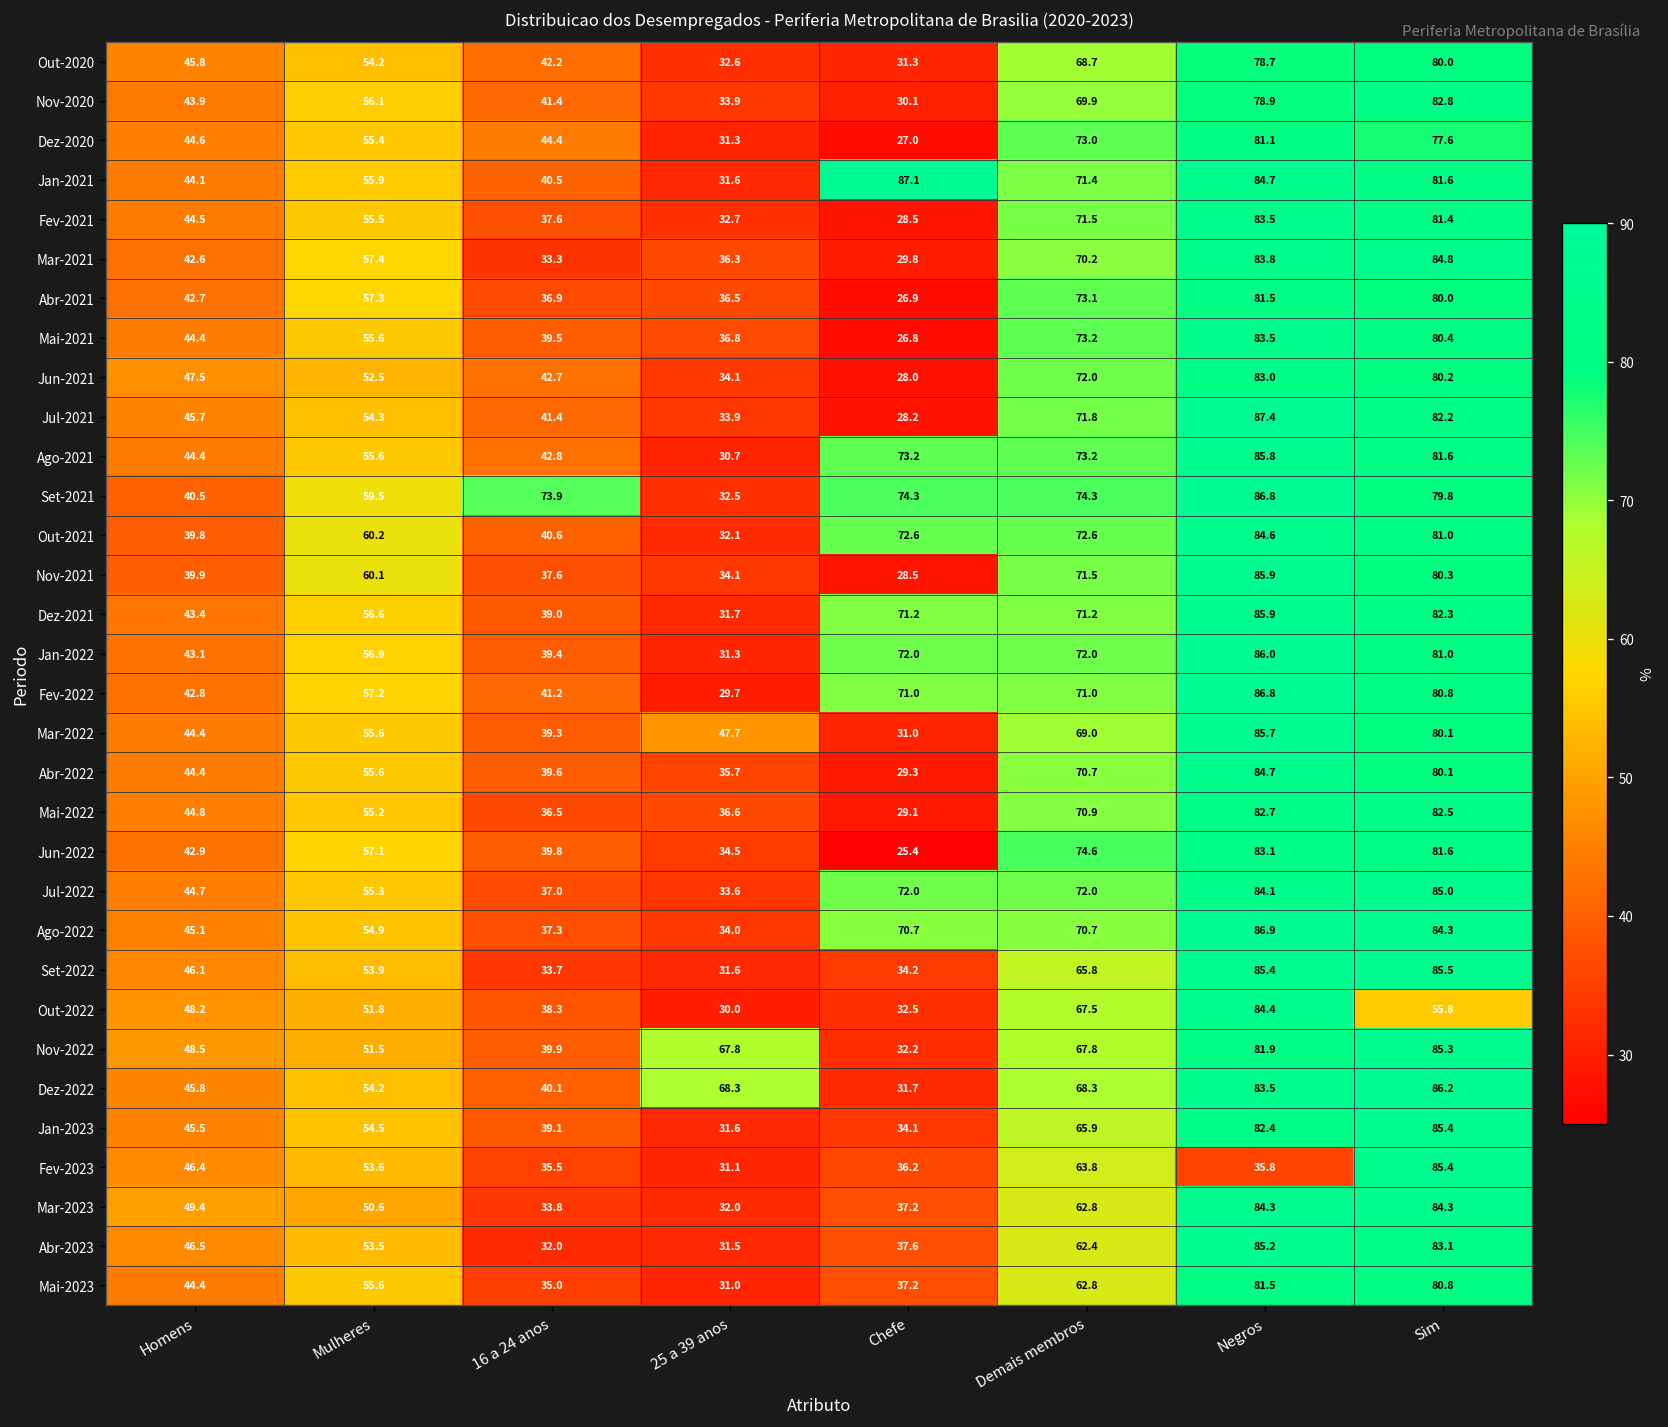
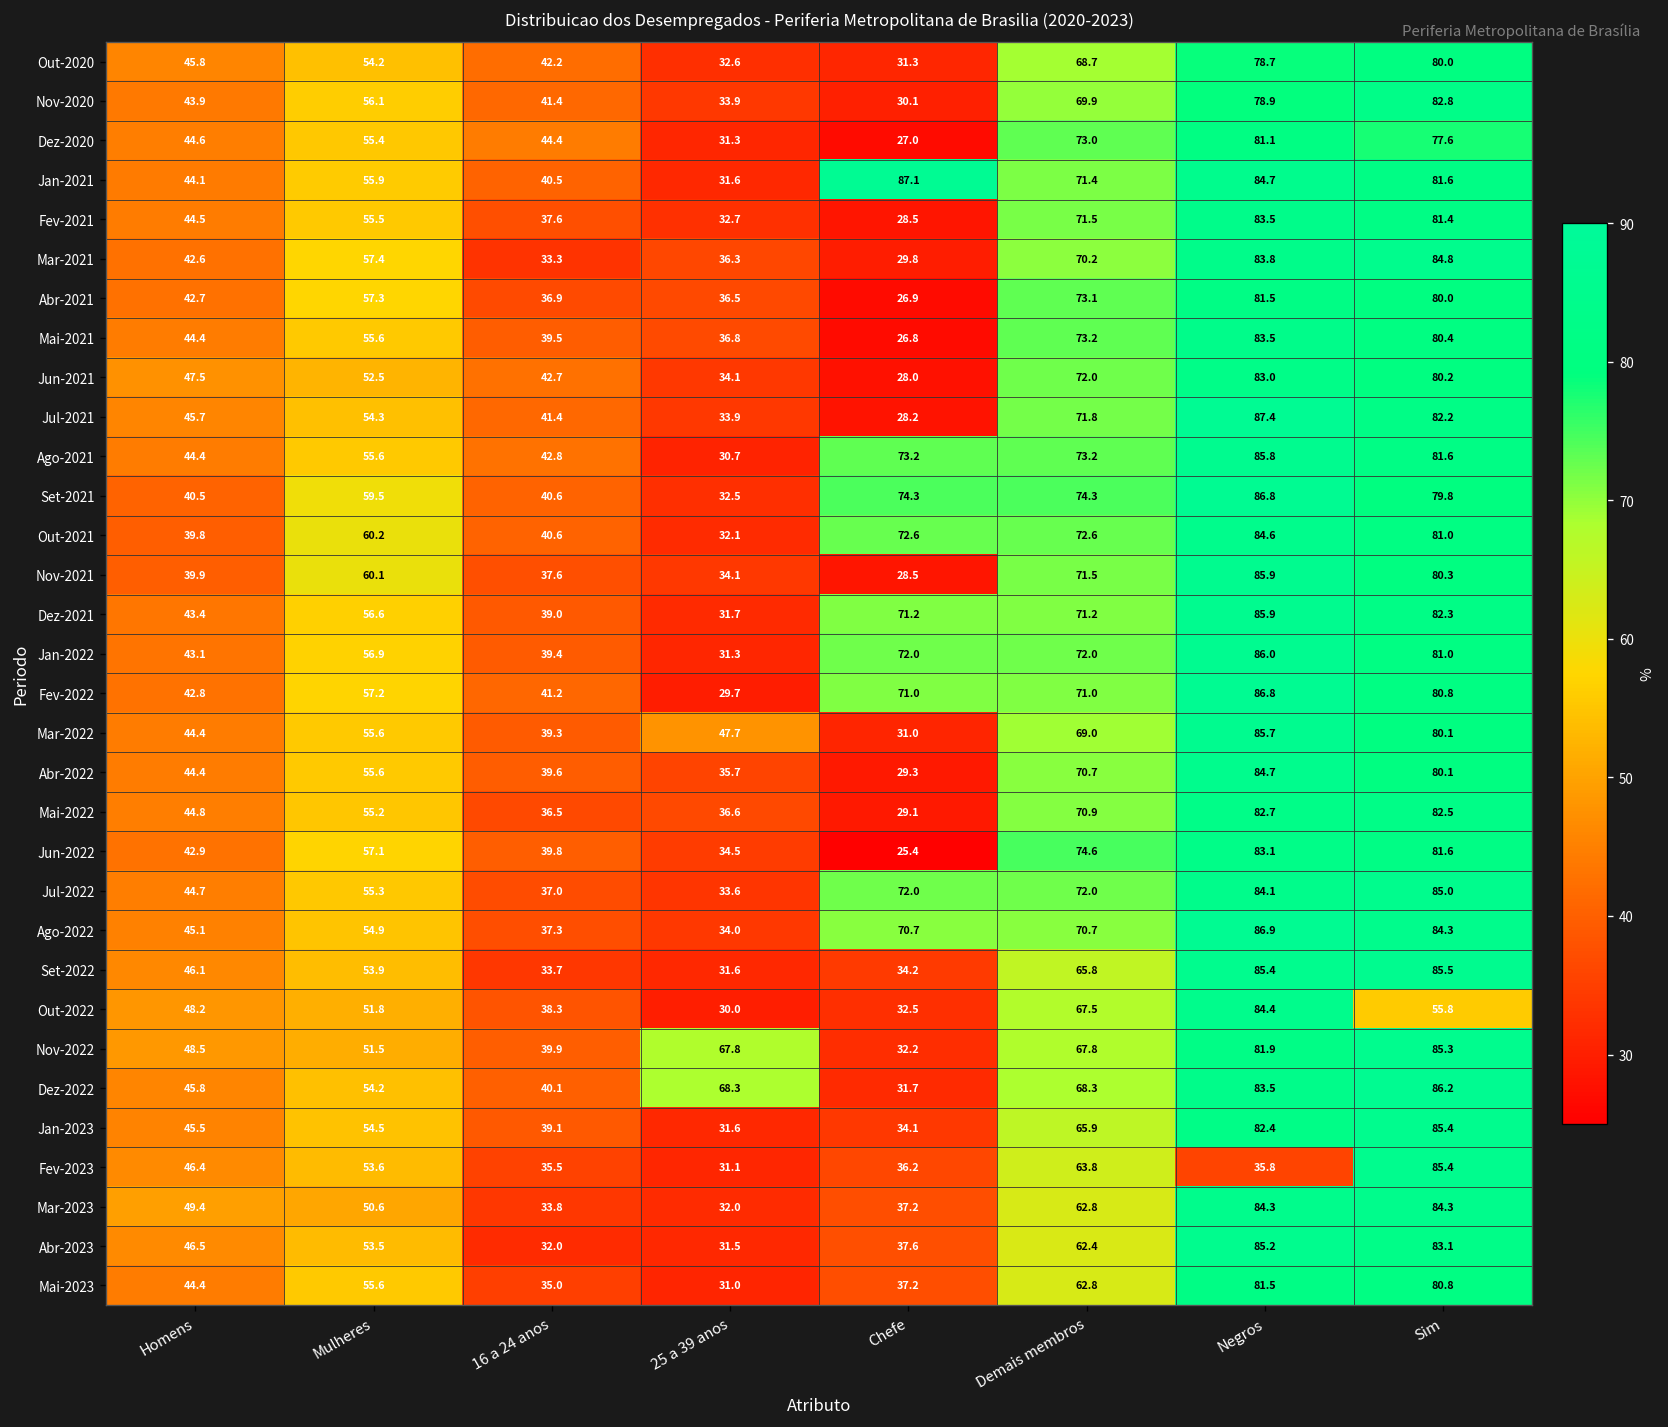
  {
    "Set-2021": {
      "Homens": 40.5,
      "Mulheres": 59.5,
-     "16 a 24 anos": 73.9,
+     "16 a 24 anos": 40.6,
      "25 a 39 anos": 32.5,
      "Chefe": 74.3,
      "Demais membros": 74.3,
      "Negros": 86.8,
      "Sim": 79.8
    }
  }
